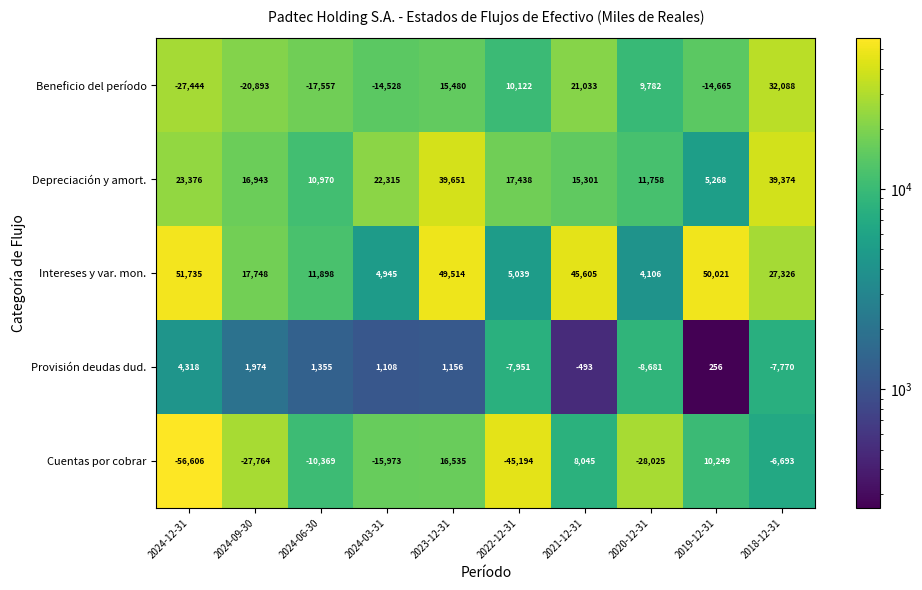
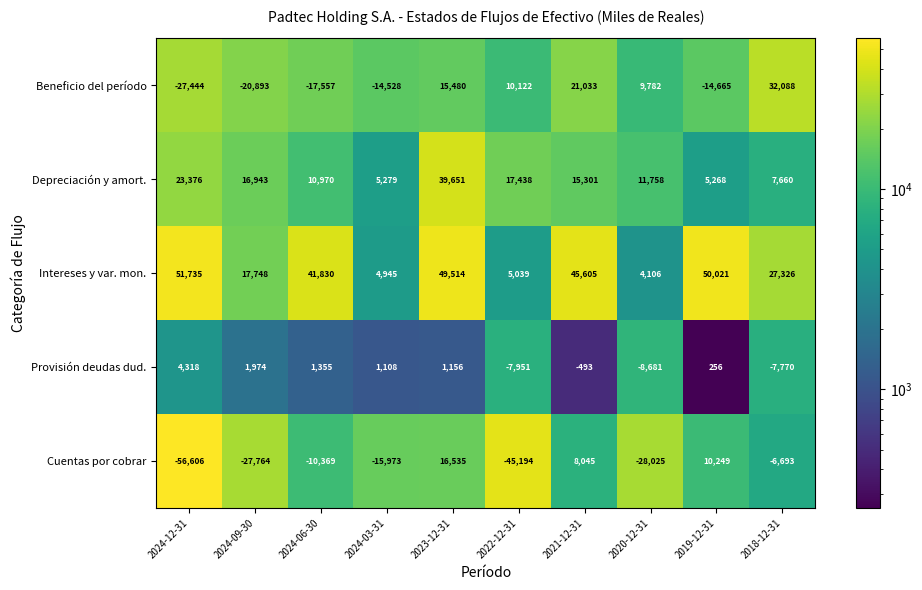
  {
    "Beneficio del período": {
      "2024-12-31": "-27,444",
      "2024-09-30": "-20,893",
      "2024-06-30": "-17,557",
      "2024-03-31": "-14,528",
      "2023-12-31": "15,480",
      "2022-12-31": "10,122",
      "2021-12-31": "21,033",
      "2020-12-31": "9,782",
      "2019-12-31": "-14,665",
      "2018-12-31": "32,088"
    },
    "Depreciación y amort.": {
      "2024-12-31": "23,376",
      "2024-09-30": "16,943",
      "2024-06-30": "10,970",
-     "2024-03-31": "22,315",
+     "2024-03-31": "5,279",
      "2023-12-31": "39,651",
      "2022-12-31": "17,438",
      "2021-12-31": "15,301",
      "2020-12-31": "11,758",
      "2019-12-31": "5,268",
-     "2018-12-31": "39,374"
+     "2018-12-31": "7,660"
    },
    "Intereses y var. mon.": {
      "2024-12-31": "51,735",
      "2024-09-30": "17,748",
-     "2024-06-30": "11,898",
+     "2024-06-30": "41,830",
      "2024-03-31": "4,945",
      "2023-12-31": "49,514",
      "2022-12-31": "5,039",
      "2021-12-31": "45,605",
      "2020-12-31": "4,106",
      "2019-12-31": "50,021",
      "2018-12-31": "27,326"
    },
    "Provisión deudas dud.": {
      "2024-12-31": "4,318",
      "2024-09-30": "1,974",
      "2024-06-30": "1,355",
      "2024-03-31": "1,108",
      "2023-12-31": "1,156",
      "2022-12-31": "-7,951",
      "2021-12-31": "-493",
      "2020-12-31": "-8,681",
      "2019-12-31": "256",
      "2018-12-31": "-7,770"
    },
    "Cuentas por cobrar": {
      "2024-12-31": "-56,606",
      "2024-09-30": "-27,764",
      "2024-06-30": "-10,369",
      "2024-03-31": "-15,973",
      "2023-12-31": "16,535",
      "2022-12-31": "-45,194",
      "2021-12-31": "8,045",
      "2020-12-31": "-28,025",
      "2019-12-31": "10,249",
      "2018-12-31": "-6,693"
    }
  }
